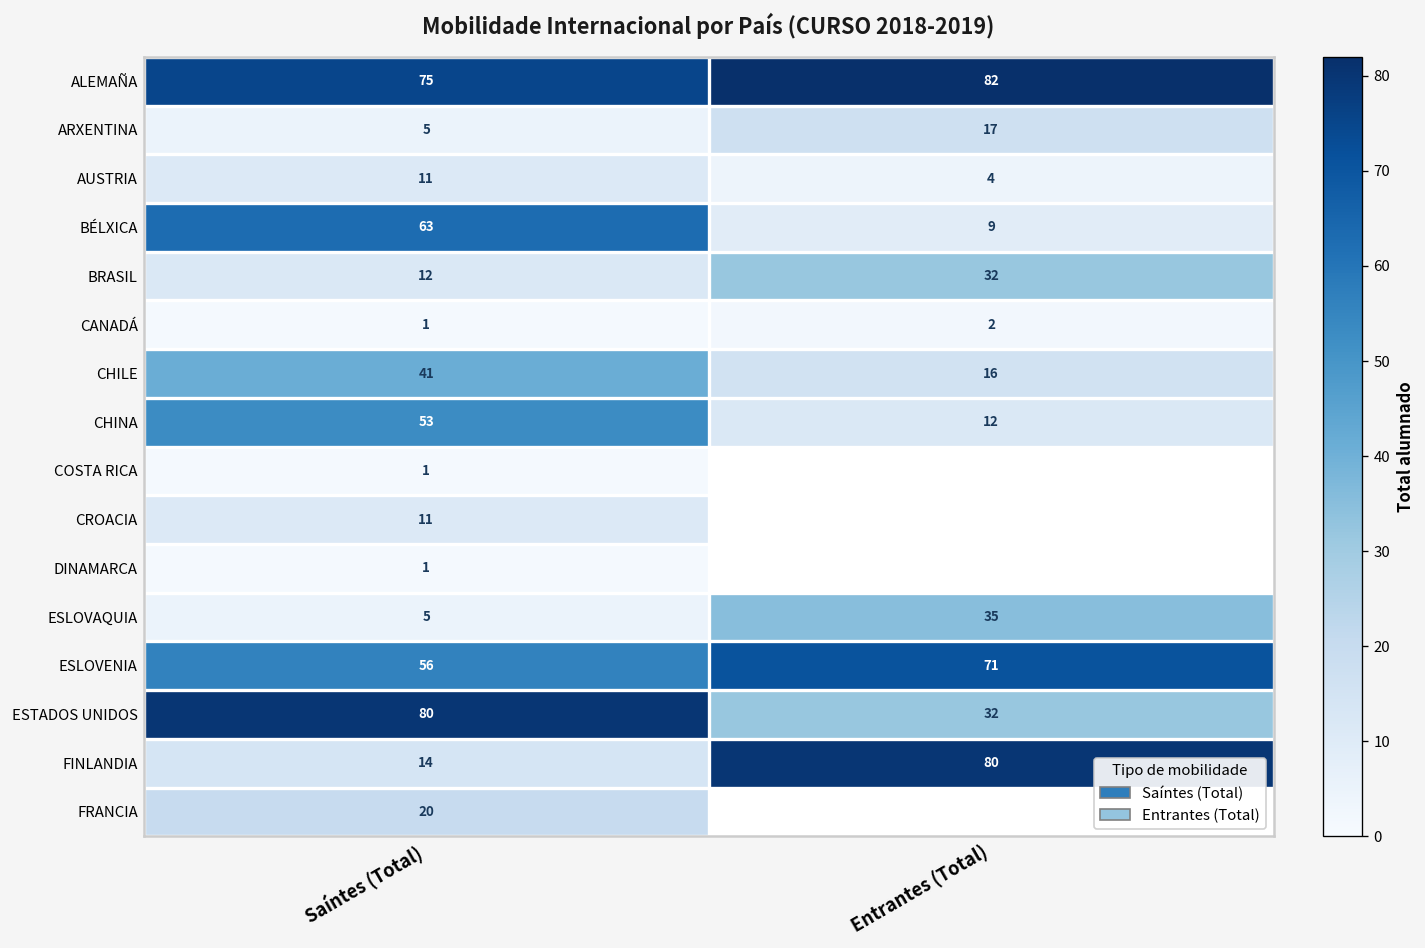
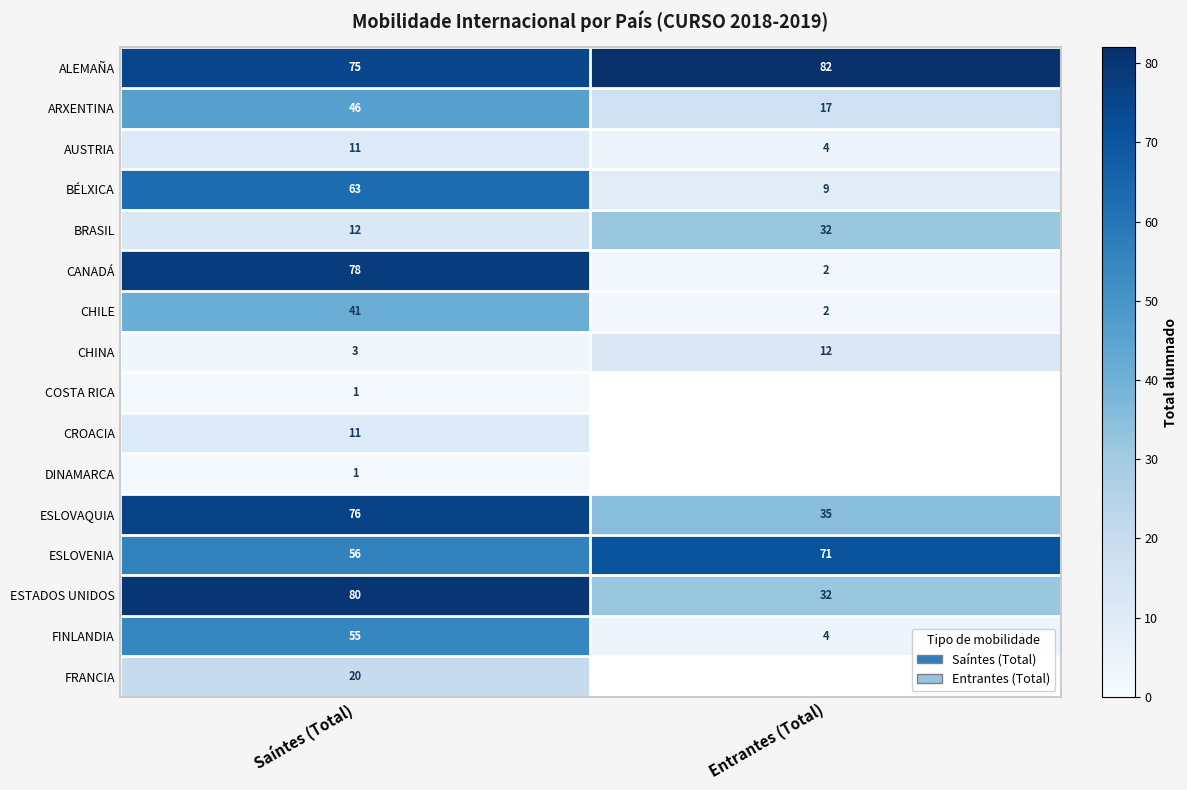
  {
    "ALEMAÑA": {
      "Saíntes (Total)": 75,
      "Entrantes (Total)": 82
    },
    "ARXENTINA": {
-     "Saíntes (Total)": 5,
+     "Saíntes (Total)": 46,
      "Entrantes (Total)": 17
    },
    "AUSTRIA": {
      "Saíntes (Total)": 11,
      "Entrantes (Total)": 4
    },
    "BÉLXICA": {
      "Saíntes (Total)": 63,
      "Entrantes (Total)": 9
    },
    "BRASIL": {
      "Saíntes (Total)": 12,
      "Entrantes (Total)": 32
    },
    "CANADÁ": {
-     "Saíntes (Total)": 1,
+     "Saíntes (Total)": 78,
      "Entrantes (Total)": 2
    },
    "CHILE": {
      "Saíntes (Total)": 41,
-     "Entrantes (Total)": 16
+     "Entrantes (Total)": 2
    },
    "CHINA": {
-     "Saíntes (Total)": 53,
+     "Saíntes (Total)": 3,
      "Entrantes (Total)": 12
    },
    "COSTA RICA": {
      "Saíntes (Total)": 1
    },
    "CROACIA": {
      "Saíntes (Total)": 11
    },
    "DINAMARCA": {
      "Saíntes (Total)": 1
    },
    "ESLOVAQUIA": {
-     "Saíntes (Total)": 5,
+     "Saíntes (Total)": 76,
      "Entrantes (Total)": 35
    },
    "ESLOVENIA": {
      "Saíntes (Total)": 56,
      "Entrantes (Total)": 71
    },
    "ESTADOS UNIDOS": {
      "Saíntes (Total)": 80,
      "Entrantes (Total)": 32
    },
    "FINLANDIA": {
-     "Saíntes (Total)": 14,
-     "Entrantes (Total)": 80
+     "Saíntes (Total)": 55,
+     "Entrantes (Total)": 4
    },
    "FRANCIA": {
      "Saíntes (Total)": 20
    }
  }
